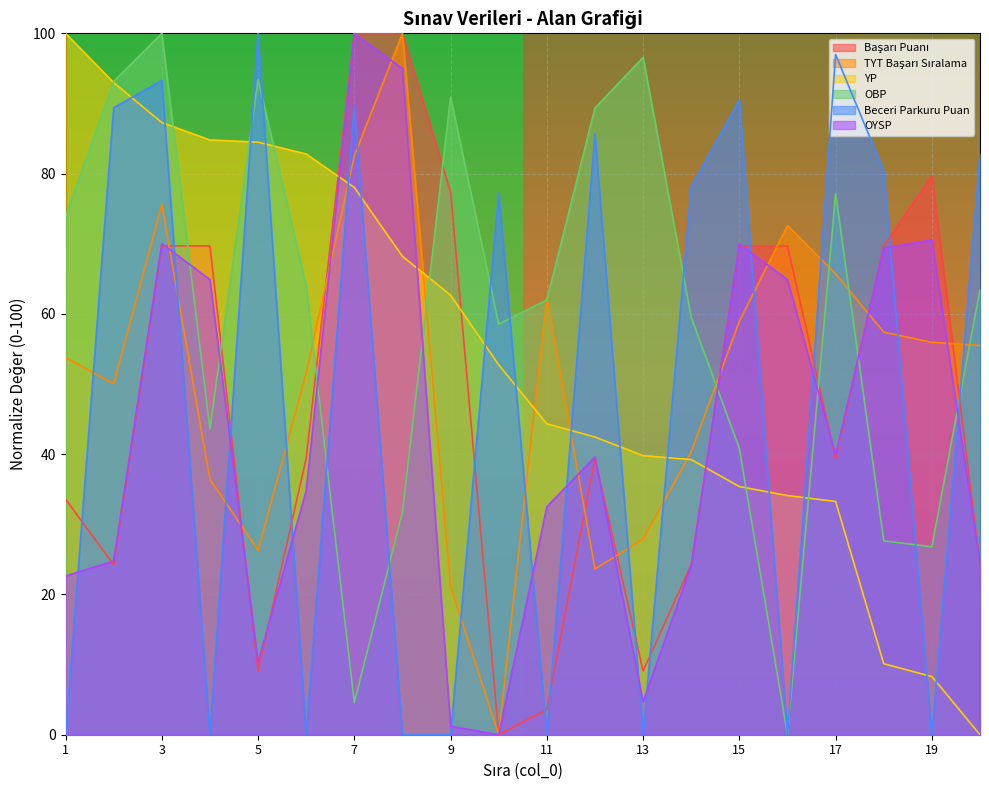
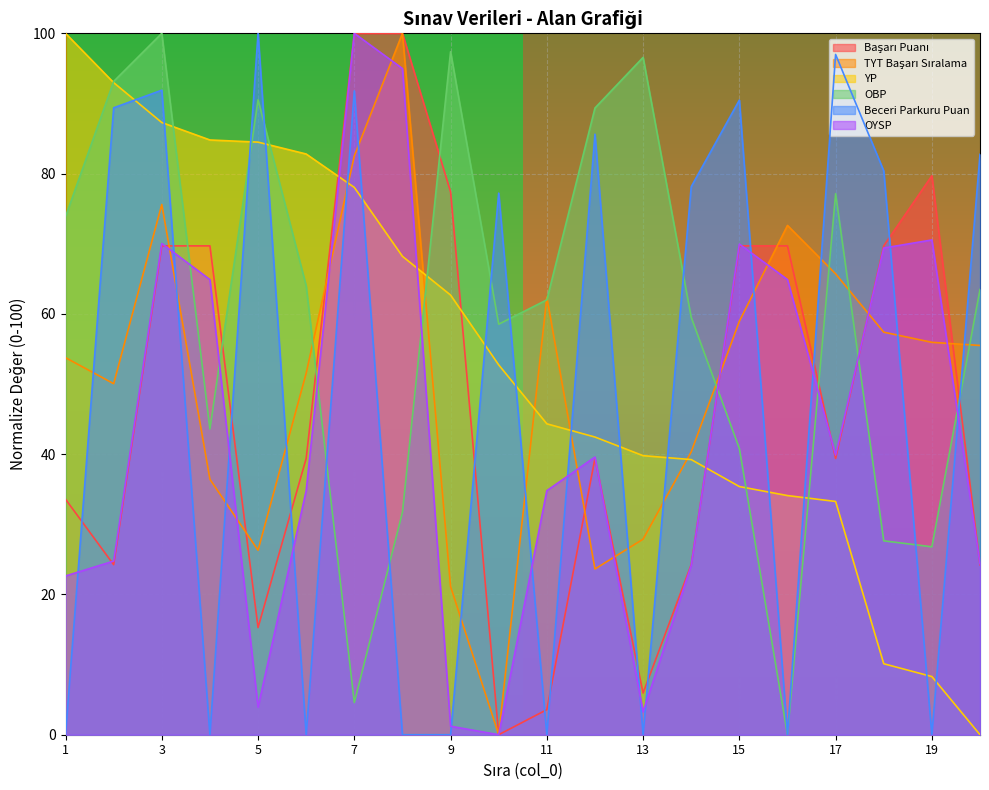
  {
    "Başarı Puanı": {
      "1": 34,
-     "5": 9,
+     "5": 15,
      "9": 77,
      "11": 4,
-     "13": 9,
+     "13": 6,
      "17": 39,
      "19": 80
    },
    "OBP": {
      "1": 74,
      "3": 100,
-     "5": 93,
+     "5": 91,
      "7": 5,
-     "9": 91,
+     "9": 97,
      "11": 62,
      "13": 97,
      "15": 41,
      "17": 77,
      "19": 27
    },
    "Beceri Parkuru Puan": {
      "1": 0,
-     "3": 93,
+     "3": 92,
      "5": 100,
-     "7": 90,
+     "7": 92,
      "9": 0,
      "11": 0,
      "13": 0,
      "15": 90,
      "19": 0
    },
    "OYSP": {
      "1": 23,
-     "5": 10,
+     "5": 4,
      "9": 1,
-     "11": 33,
-     "13": 5,
+     "11": 35,
+     "13": 3,
      "17": 40,
      "19": 71
    }
  }
